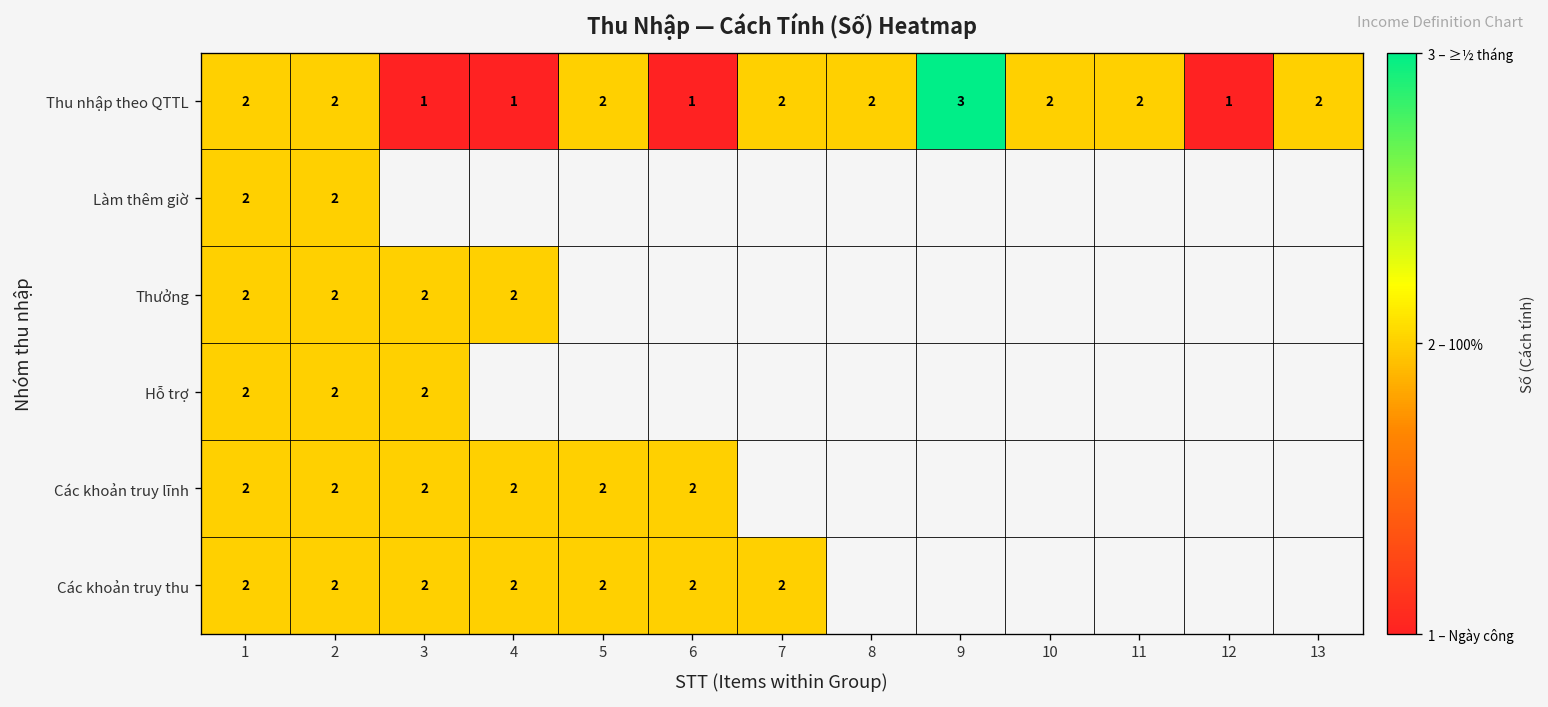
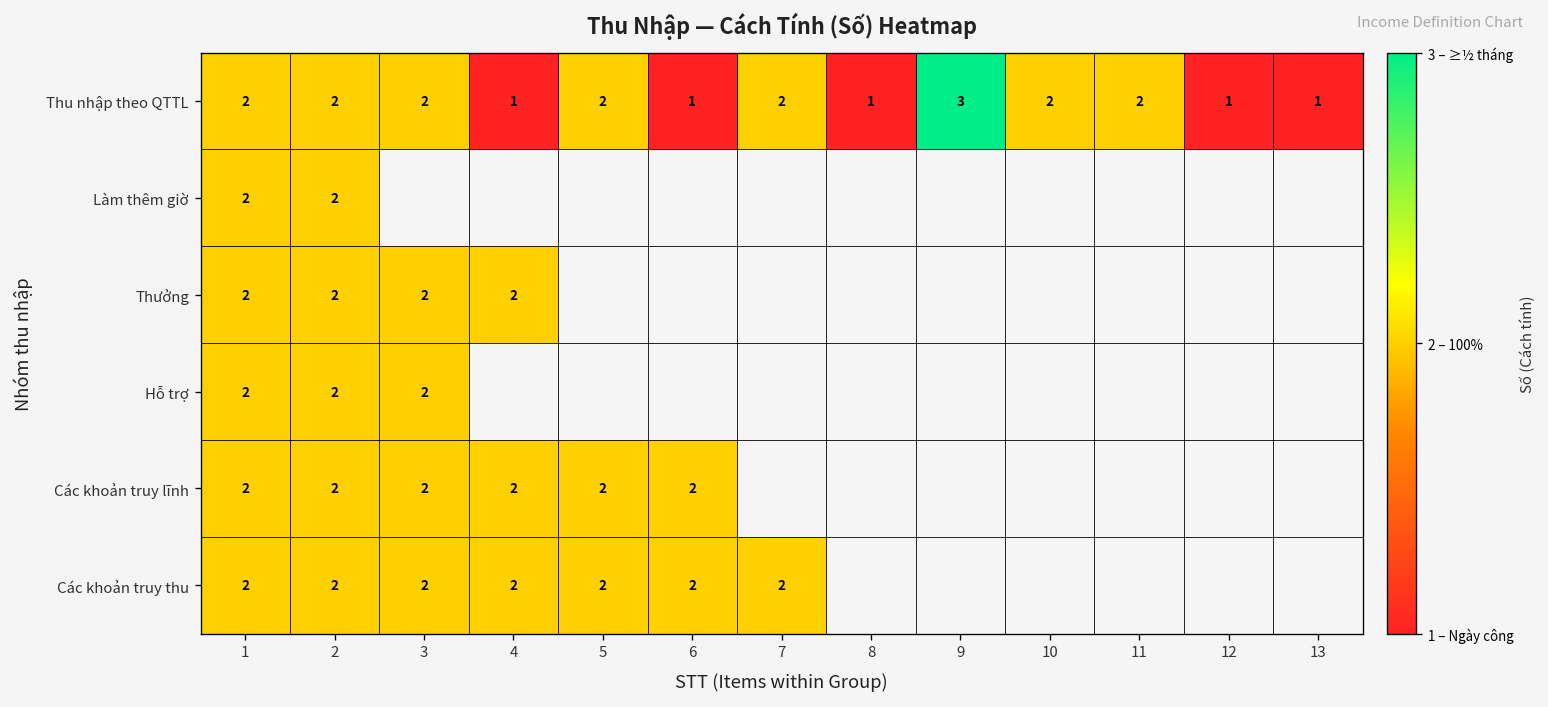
  {
    "Thu nhập theo QTTL": {
      "1": 2,
      "2": 2,
-     "3": 1,
+     "3": 2,
      "4": 1,
      "5": 2,
      "6": 1,
      "7": 2,
-     "8": 2,
+     "8": 1,
      "9": 3,
      "10": 2,
      "11": 2,
      "12": 1,
-     "13": 2
+     "13": 1
    },
    "Làm thêm giờ": {
      "1": 2,
      "2": 2
    },
    "Thưởng": {
      "1": 2,
      "2": 2,
      "3": 2,
      "4": 2
    },
    "Hỗ trợ": {
      "1": 2,
      "2": 2,
      "3": 2
    },
    "Các khoản truy lĩnh": {
      "1": 2,
      "2": 2,
      "3": 2,
      "4": 2,
      "5": 2,
      "6": 2
    },
    "Các khoản truy thu": {
      "1": 2,
      "2": 2,
      "3": 2,
      "4": 2,
      "5": 2,
      "6": 2,
      "7": 2
    }
  }
